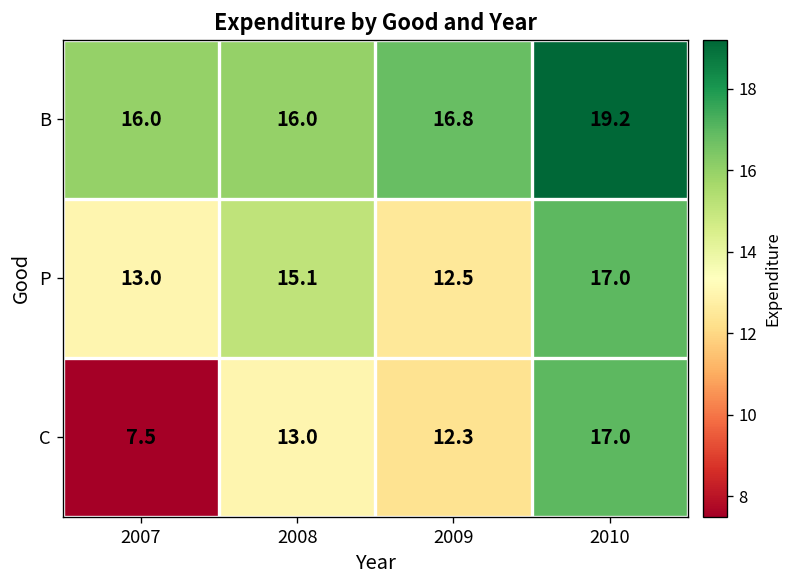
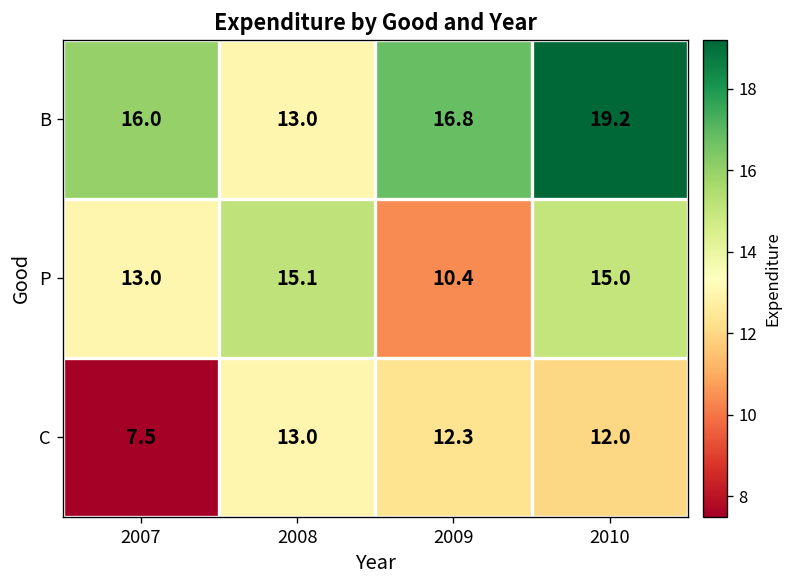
  {
    "B": {
      "2007": 16.0,
-     "2008": 16.0,
+     "2008": 13.0,
      "2009": 16.8,
      "2010": 19.2
    },
    "P": {
      "2007": 13.0,
      "2008": 15.1,
-     "2009": 12.5,
-     "2010": 17.0
+     "2009": 10.4,
+     "2010": 15.0
    },
    "C": {
      "2007": 7.5,
      "2008": 13.0,
      "2009": 12.3,
-     "2010": 17.0
+     "2010": 12.0
    }
  }
